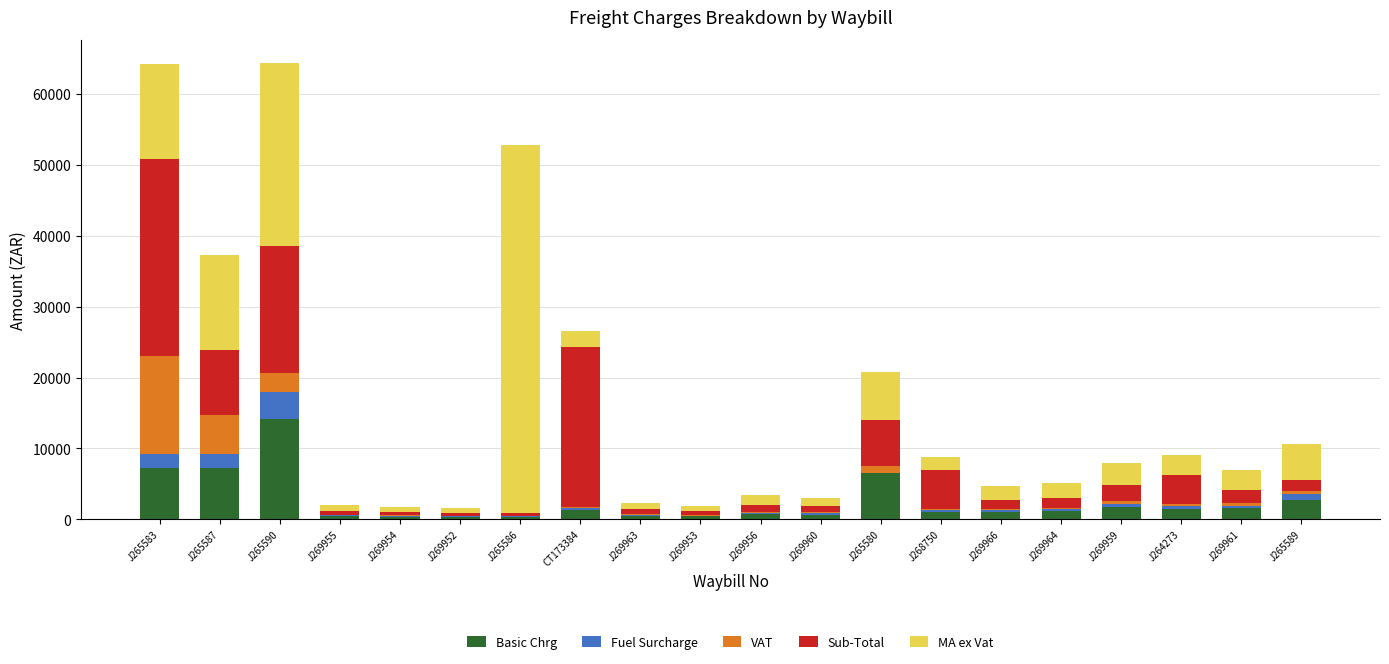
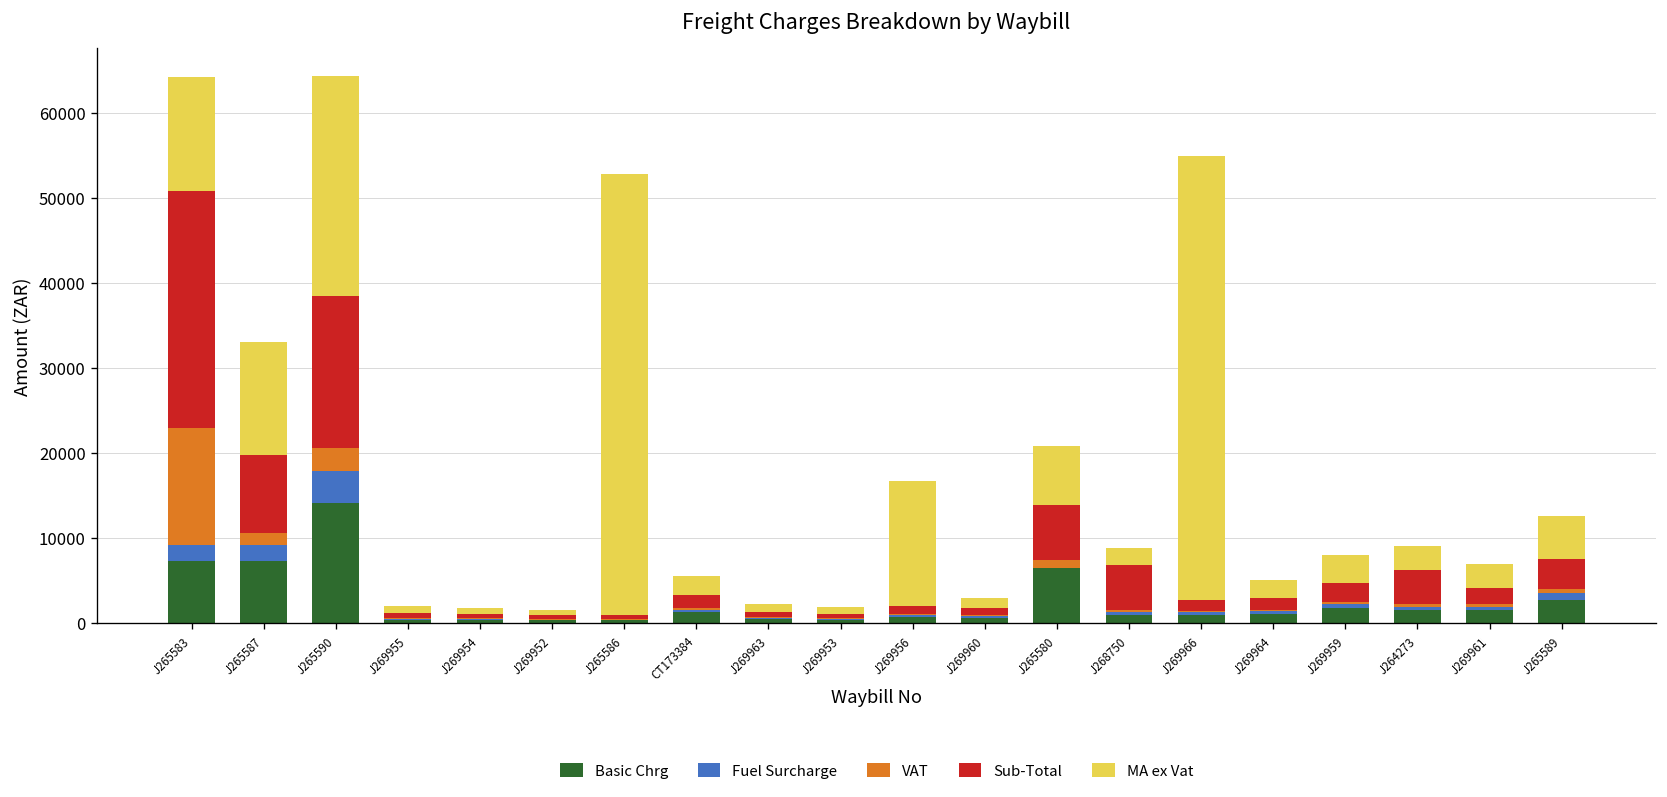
  {
    "Basic Chrg": {
      "J265583": 7000,
      "J265587": 7000,
      "J265590": 14000,
      "J269955": 0,
      "J269954": 0,
      "CT173384": 1000,
      "J269963": 1000,
      "J269953": 0,
      "J269956": 1000,
      "J269960": 1000,
      "J265580": 7000,
      "J268750": 1000,
      "J269966": 1000,
      "J269964": 1000,
      "J269959": 2000,
      "J264273": 2000,
      "J269961": 2000,
      "J265589": 3000
    },
    "Fuel Surcharge": {
      "J265583": 2000,
      "J265587": 2000,
      "J265590": 4000,
      "J265580": 0,
      "J269959": 0,
      "J264273": 0,
      "J269961": 0,
      "J265589": 1000
    },
    "VAT": {
      "J265583": 14000,
-     "J265587": 6000,
+     "J265587": 1000,
      "J265590": 3000,
      "J265580": 1000,
      "J265589": 1000
    },
    "Sub-Total": {
      "J265583": 28000,
      "J265587": 9000,
      "J265590": 18000,
      "J269955": 1000,
      "J269954": 0,
      "J269952": 0,
      "J265586": 0,
-     "CT173384": 23000,
+     "CT173384": 2000,
      "J269963": 1000,
      "J269953": 1000,
      "J269956": 1000,
      "J269960": 1000,
      "J265580": 7000,
      "J268750": 5000,
      "J269966": 1000,
      "J269964": 1000,
      "J269959": 2000,
      "J264273": 4000,
      "J269961": 2000,
-     "J265589": 2000
+     "J265589": 4000
    },
    "MA ex Vat": {
      "J265583": 13000,
      "J265587": 13000,
      "J265590": 26000,
      "J269955": 1000,
      "J269954": 1000,
      "J269952": 1000,
      "J265586": 52000,
      "CT173384": 2000,
      "J269963": 1000,
      "J269953": 1000,
-     "J269956": 1000,
+     "J269956": 15000,
      "J269960": 1000,
      "J265580": 7000,
      "J268750": 2000,
-     "J269966": 2000,
+     "J269966": 52000,
      "J269964": 2000,
      "J269959": 3000,
      "J264273": 3000,
      "J269961": 3000,
      "J265589": 5000
    }
  }
